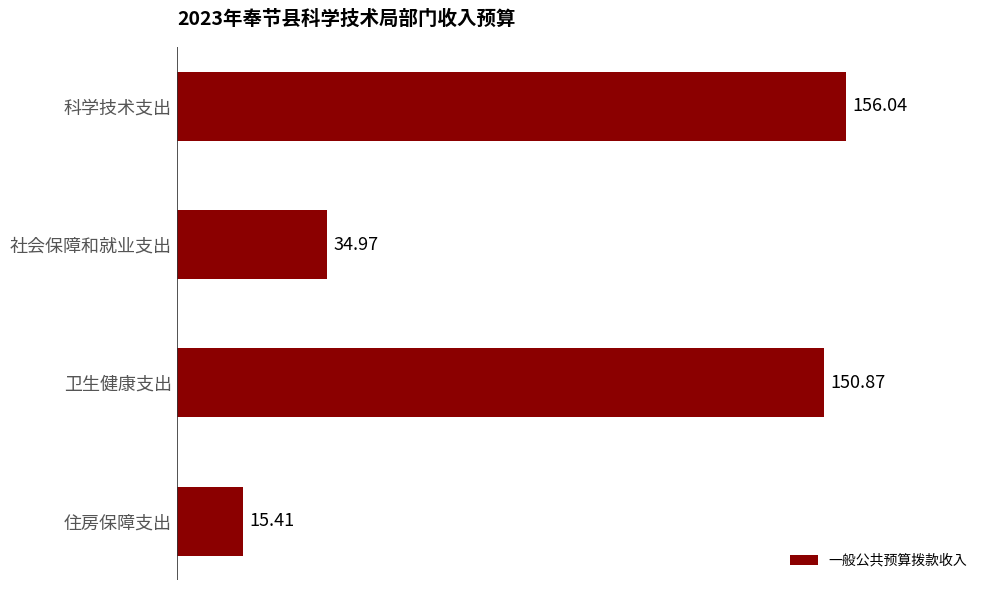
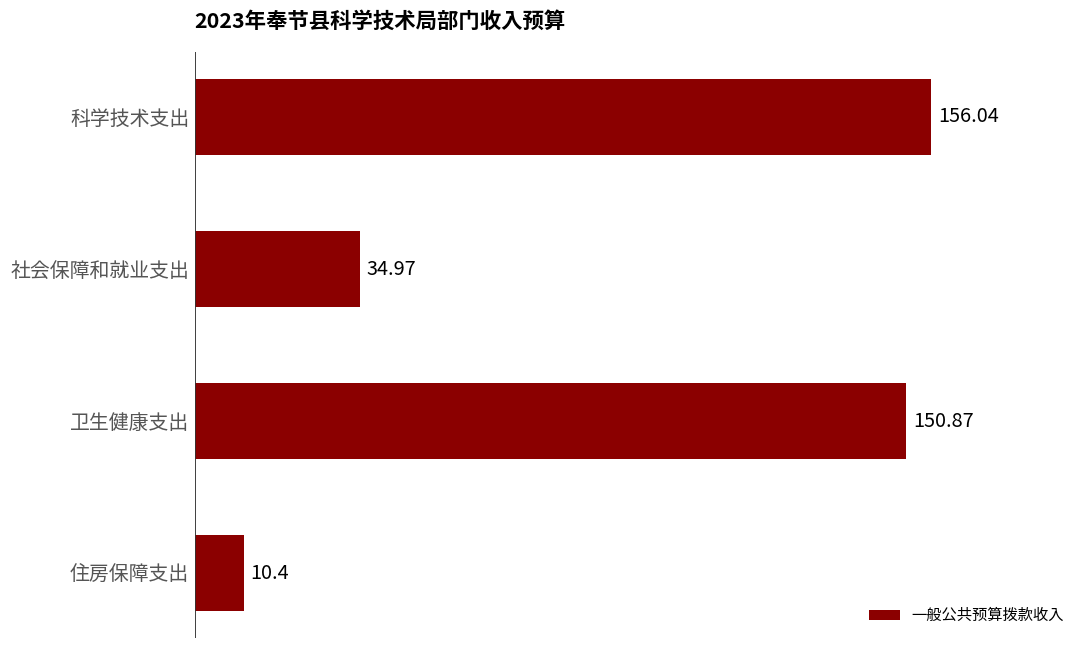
  {
    "科学技术支出": 156.04,
    "社会保障和就业支出": 34.97,
    "卫生健康支出": 150.87,
-   "住房保障支出": 15.41
+   "住房保障支出": 10.4
  }
